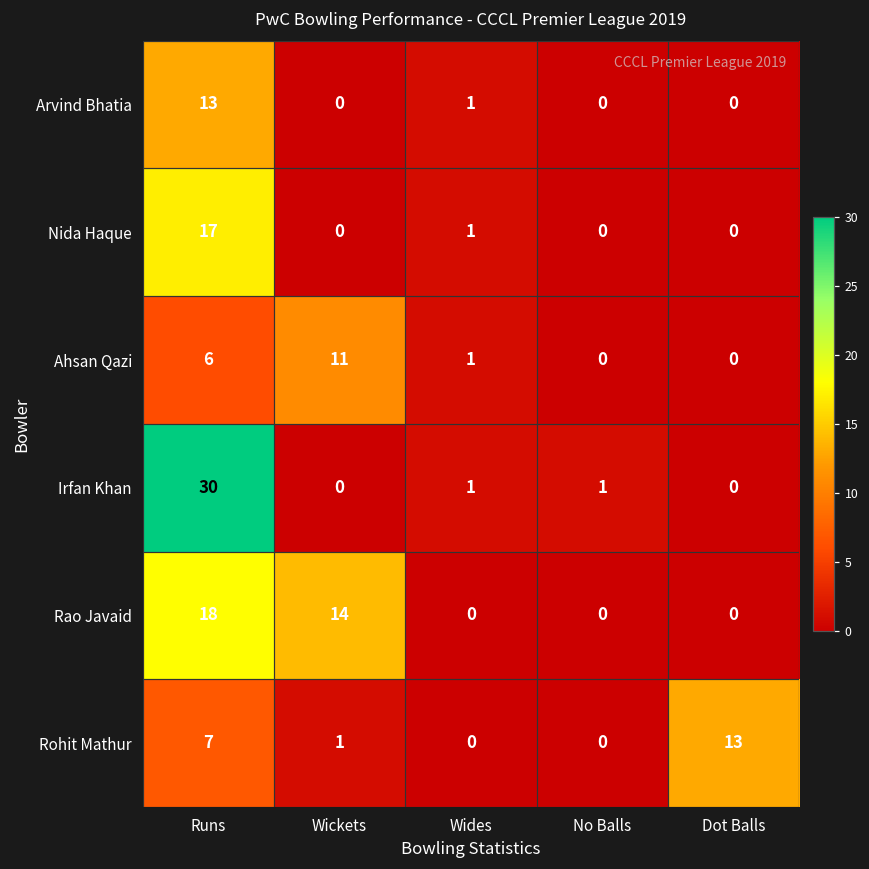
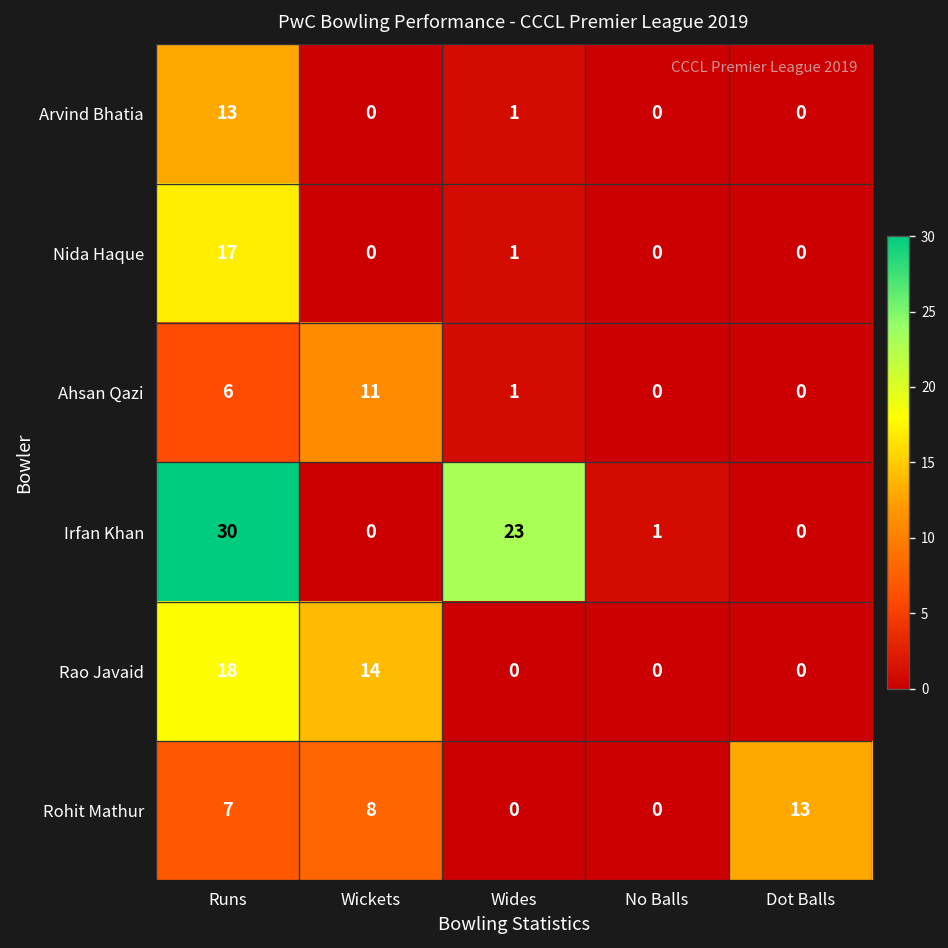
  {
    "Arvind Bhatia": {
      "Runs": 13,
      "Wickets": 0,
      "Wides": 1,
      "No Balls": 0
    },
    "Nida Haque": {
      "Runs": 17,
      "Wickets": 0,
      "Wides": 1,
      "No Balls": 0,
      "Dot Balls": 0
    },
    "Ahsan Qazi": {
      "Runs": 6,
      "Wickets": 11,
      "Wides": 1,
      "No Balls": 0,
      "Dot Balls": 0
    },
    "Irfan Khan": {
      "Runs": 30,
      "Wickets": 0,
-     "Wides": 1,
+     "Wides": 23,
      "No Balls": 1,
      "Dot Balls": 0
    },
    "Rao Javaid": {
      "Runs": 18,
      "Wickets": 14,
      "Wides": 0,
      "No Balls": 0,
      "Dot Balls": 0
    },
    "Rohit Mathur": {
      "Runs": 7,
-     "Wickets": 1,
+     "Wickets": 8,
      "Wides": 0,
      "No Balls": 0,
      "Dot Balls": 13
    }
  }
